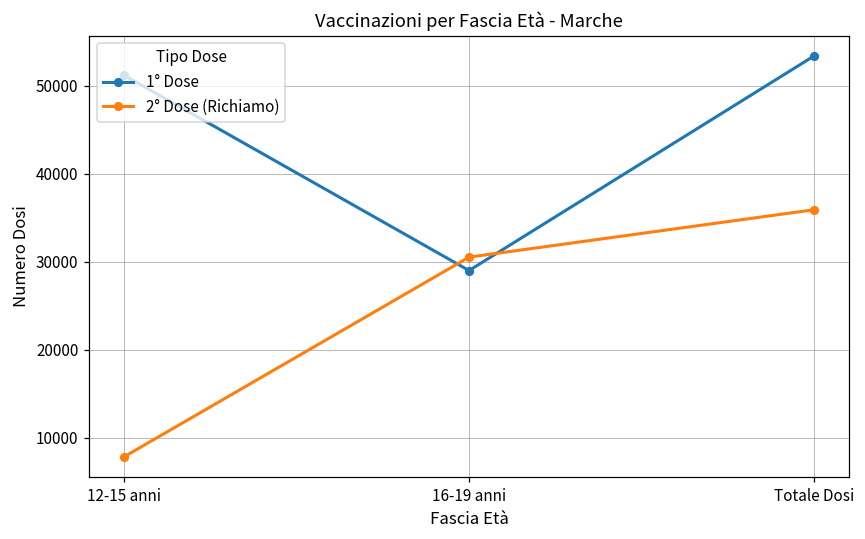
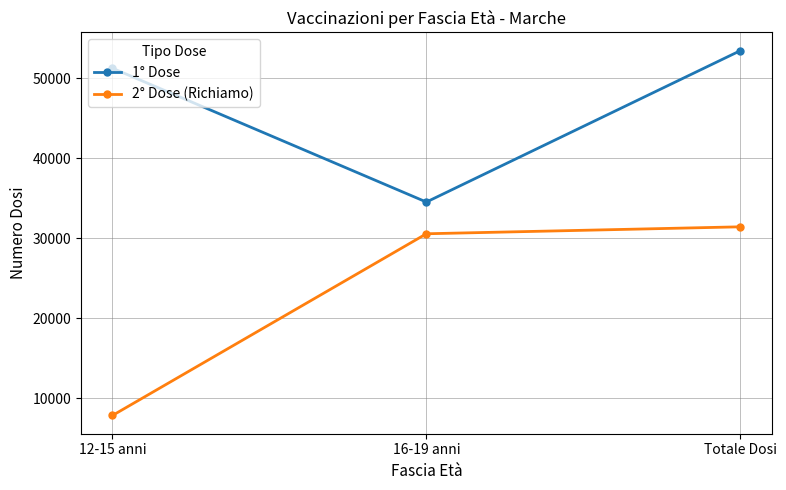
  {
    "1° Dose": {
-     "16-19 anni": 29000,
+     "16-19 anni": 34000,
      "Totale Dosi": 53000
    },
    "2° Dose (Richiamo)": {
      "12-15 anni": 8000,
      "16-19 anni": 31000,
-     "Totale Dosi": 36000
+     "Totale Dosi": 31000
    }
  }
